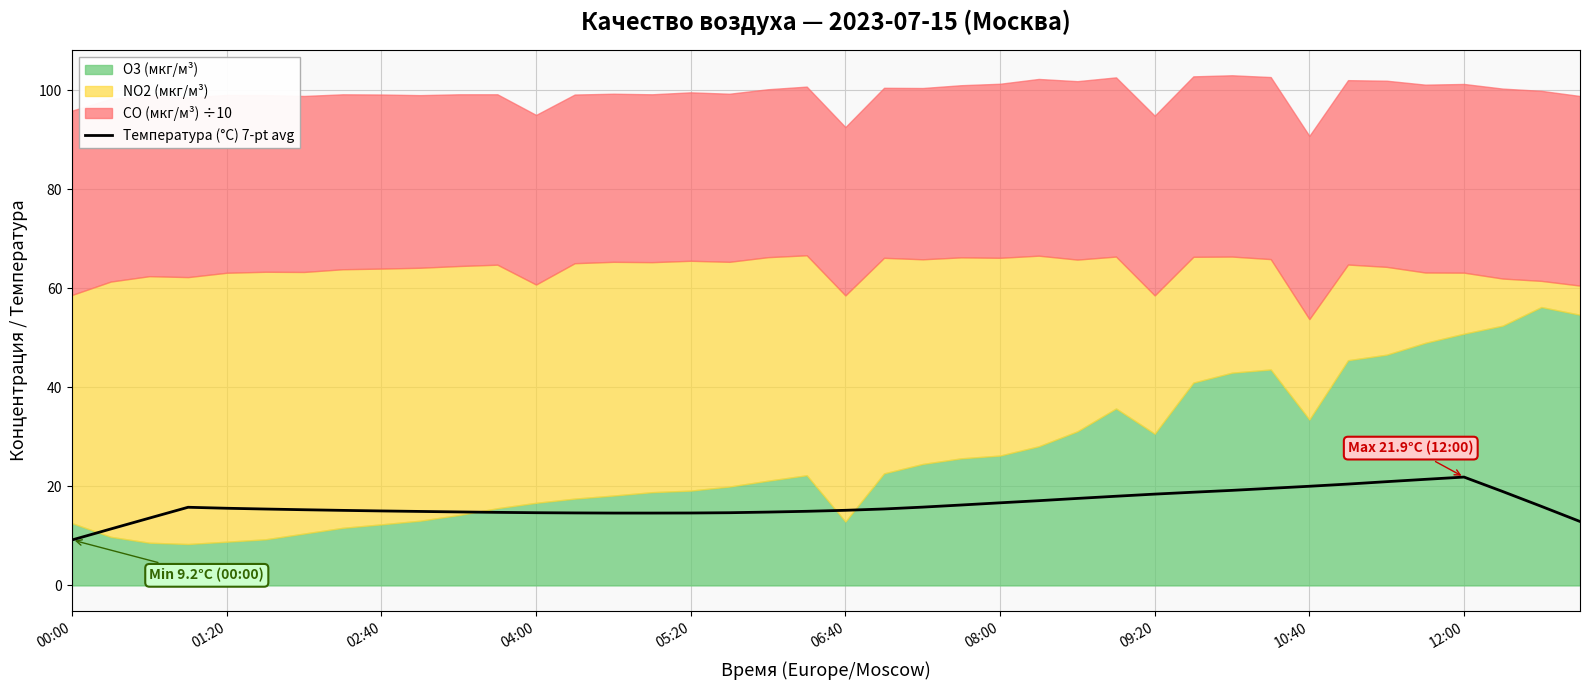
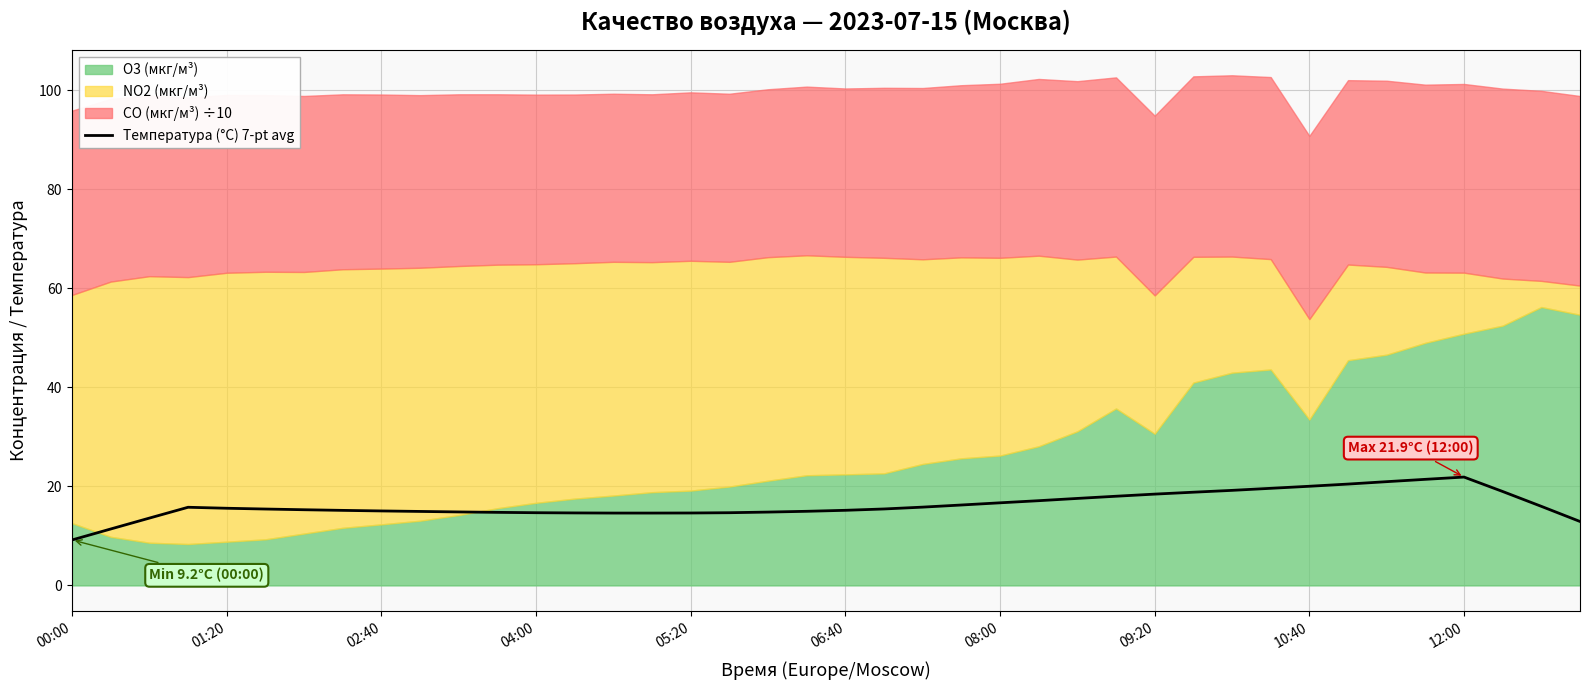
  {
    "Температура (°C) 7-pt avg": {
      "00:00": 9,
      "01:20": 16,
      "02:40": 15,
      "04:00": 15,
      "05:20": 15,
      "06:40": 15,
      "08:00": 17,
      "09:20": 18,
      "10:40": 20
    },
    "O3 (мкг/м³)": {
      "00:00": 13,
      "02:40": 12,
      "04:00": 17,
      "05:20": 19,
-     "06:40": 13,
+     "06:40": 22,
      "08:00": 26,
      "09:20": 31,
      "10:40": 34,
      "12:00": 51
    },
    "NO2 (мкг/м³)": {
      "00:00": 46,
      "01:20": 54,
      "02:40": 52,
-     "04:00": 44,
+     "04:00": 48,
      "05:20": 46,
-     "06:40": 46,
+     "06:40": 44,
      "08:00": 40,
      "09:20": 28,
      "10:40": 20,
      "12:00": 12
    },
    "CO (мкг/м³) ÷10": {
      "00:00": 37,
      "02:40": 35,
      "04:00": 34,
      "05:20": 34,
      "06:40": 34,
      "08:00": 35,
      "09:20": 36,
      "10:40": 37,
      "12:00": 38
    }
  }
